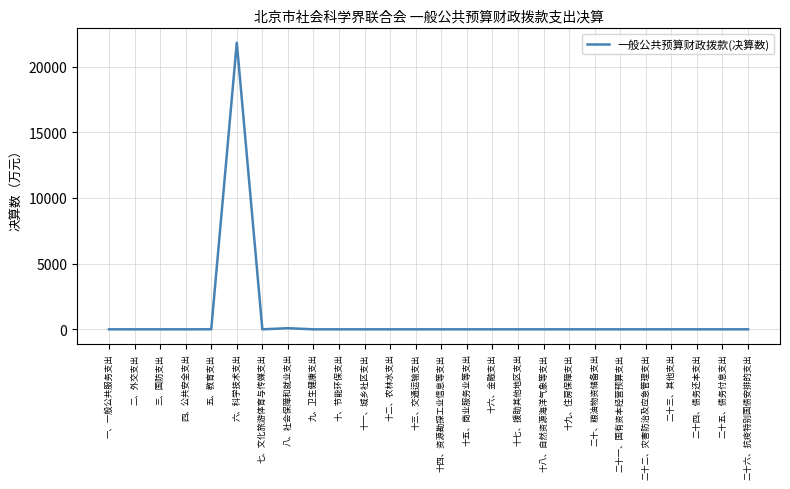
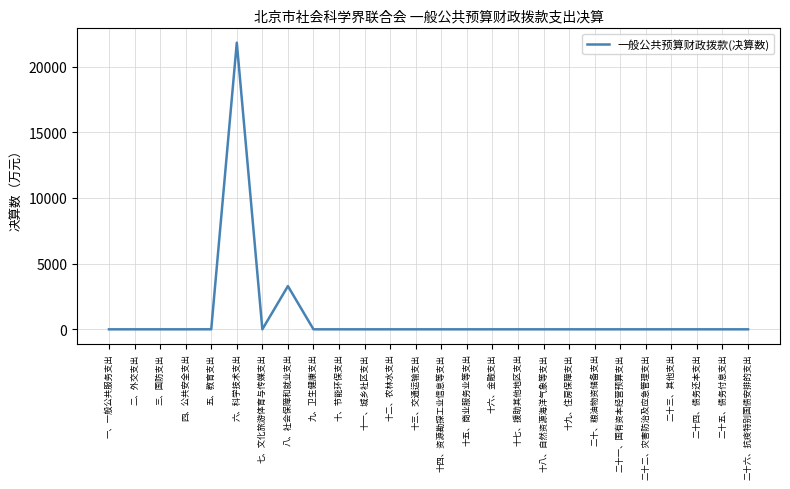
  {
    "一、一般公共服务支出": 0,
    "二、外交支出": 0,
    "三、国防支出": 0,
    "四、公共安全支出": 0,
    "五、教育支出": 0,
    "六、科学技术支出": 21800,
    "七、文化旅游体育与传媒支出": 0,
-   "八、社会保障和就业支出": 100,
+   "八、社会保障和就业支出": 3300,
    "九、卫生健康支出": 0,
    "十、节能环保支出": 0,
    "十一、城乡社区支出": 0,
    "十二、农林水支出": 0,
    "十三、交通运输支出": 0,
    "十四、资源勘探工业信息等支出": 0,
    "十五、商业服务业等支出": 0,
    "十六、金融支出": 0,
    "十七、援助其他地区支出": 0,
    "十八、自然资源海洋气象等支出": 0,
    "十九、住房保障支出": 0,
    "二十、粮油物资储备支出": 0,
    "二十一、国有资本经营预算支出": 0,
    "二十二、灾害防治及应急管理支出": 0,
    "二十三、其他支出": 0,
    "二十四、债务还本支出": 0,
    "二十五、债务付息支出": 0,
    "二十六、抗疫特别国债安排的支出": 0
  }
